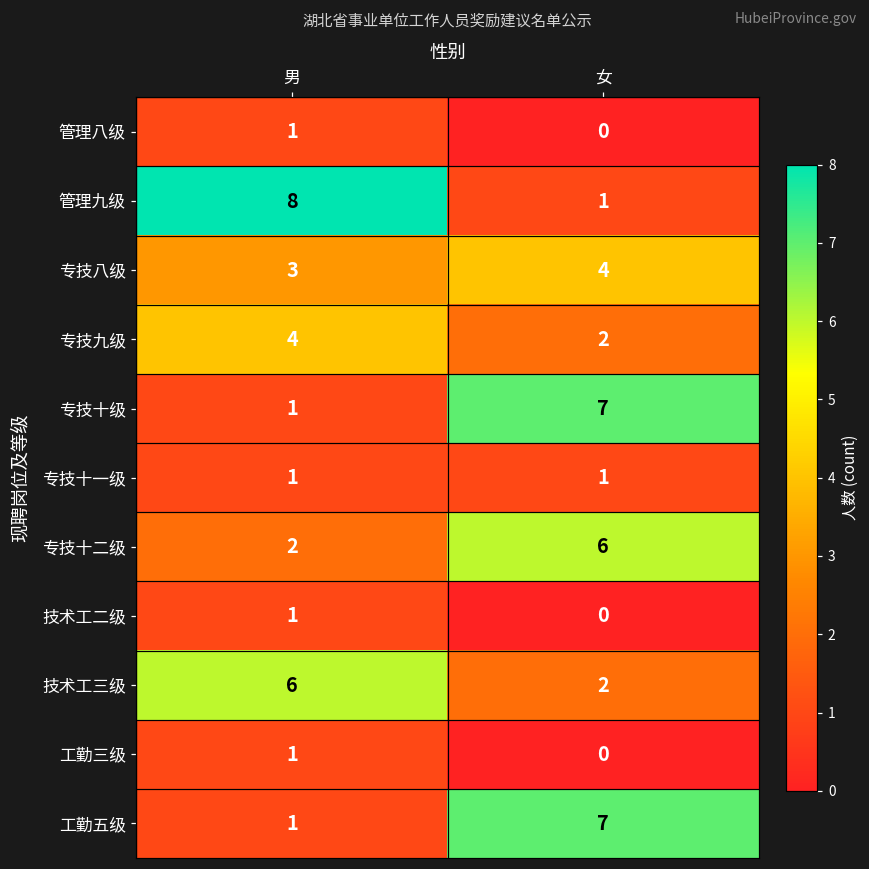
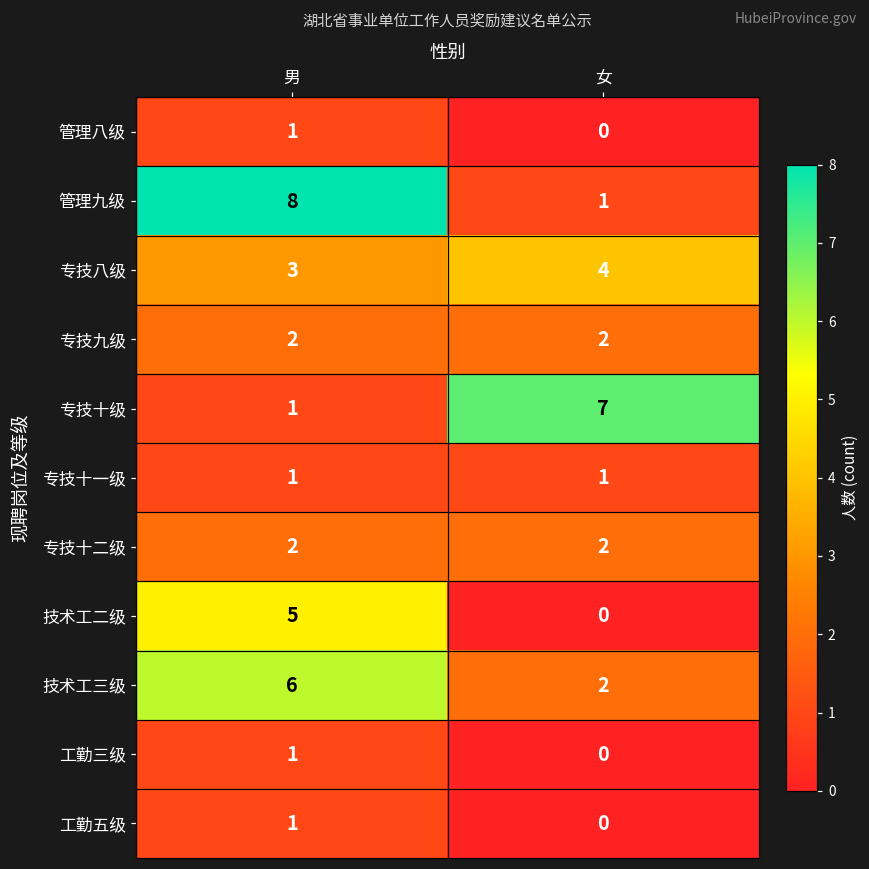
  {
    "管理八级": {
      "男": 1,
      "女": 0
    },
    "管理九级": {
      "男": 8,
      "女": 1
    },
    "专技八级": {
      "男": 3,
      "女": 4
    },
    "专技九级": {
-     "男": 4,
+     "男": 2,
      "女": 2
    },
    "专技十级": {
      "男": 1,
      "女": 7
    },
    "专技十一级": {
      "男": 1,
      "女": 1
    },
    "专技十二级": {
      "男": 2,
-     "女": 6
+     "女": 2
    },
    "技术工二级": {
-     "男": 1,
+     "男": 5,
      "女": 0
    },
    "技术工三级": {
      "男": 6,
      "女": 2
    },
    "工勤三级": {
      "男": 1,
      "女": 0
    },
    "工勤五级": {
      "男": 1,
-     "女": 7
+     "女": 0
    }
  }
